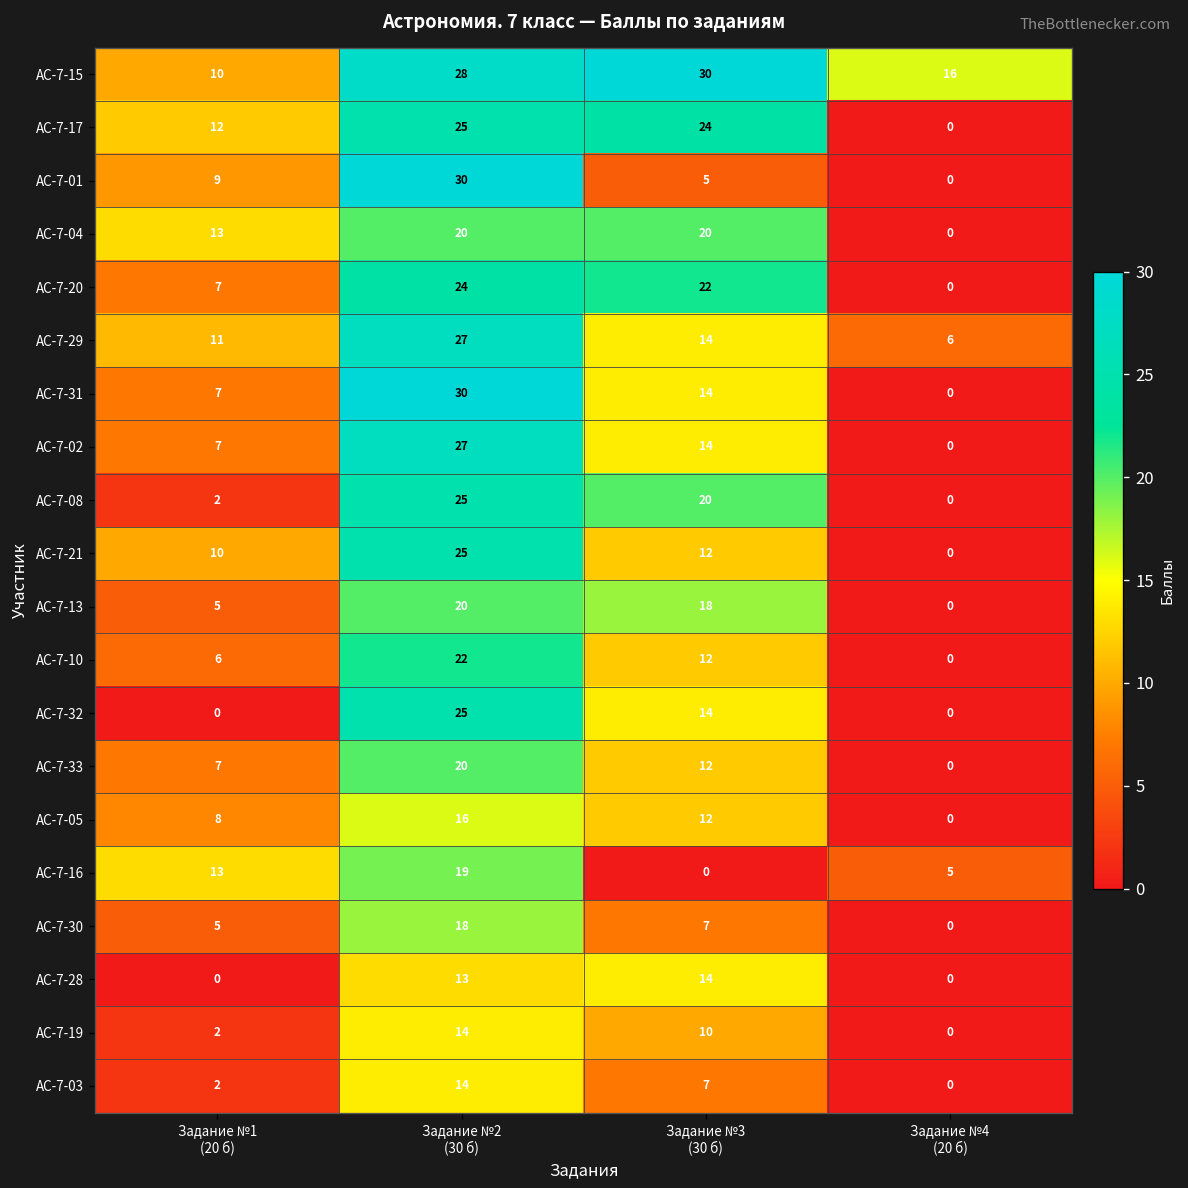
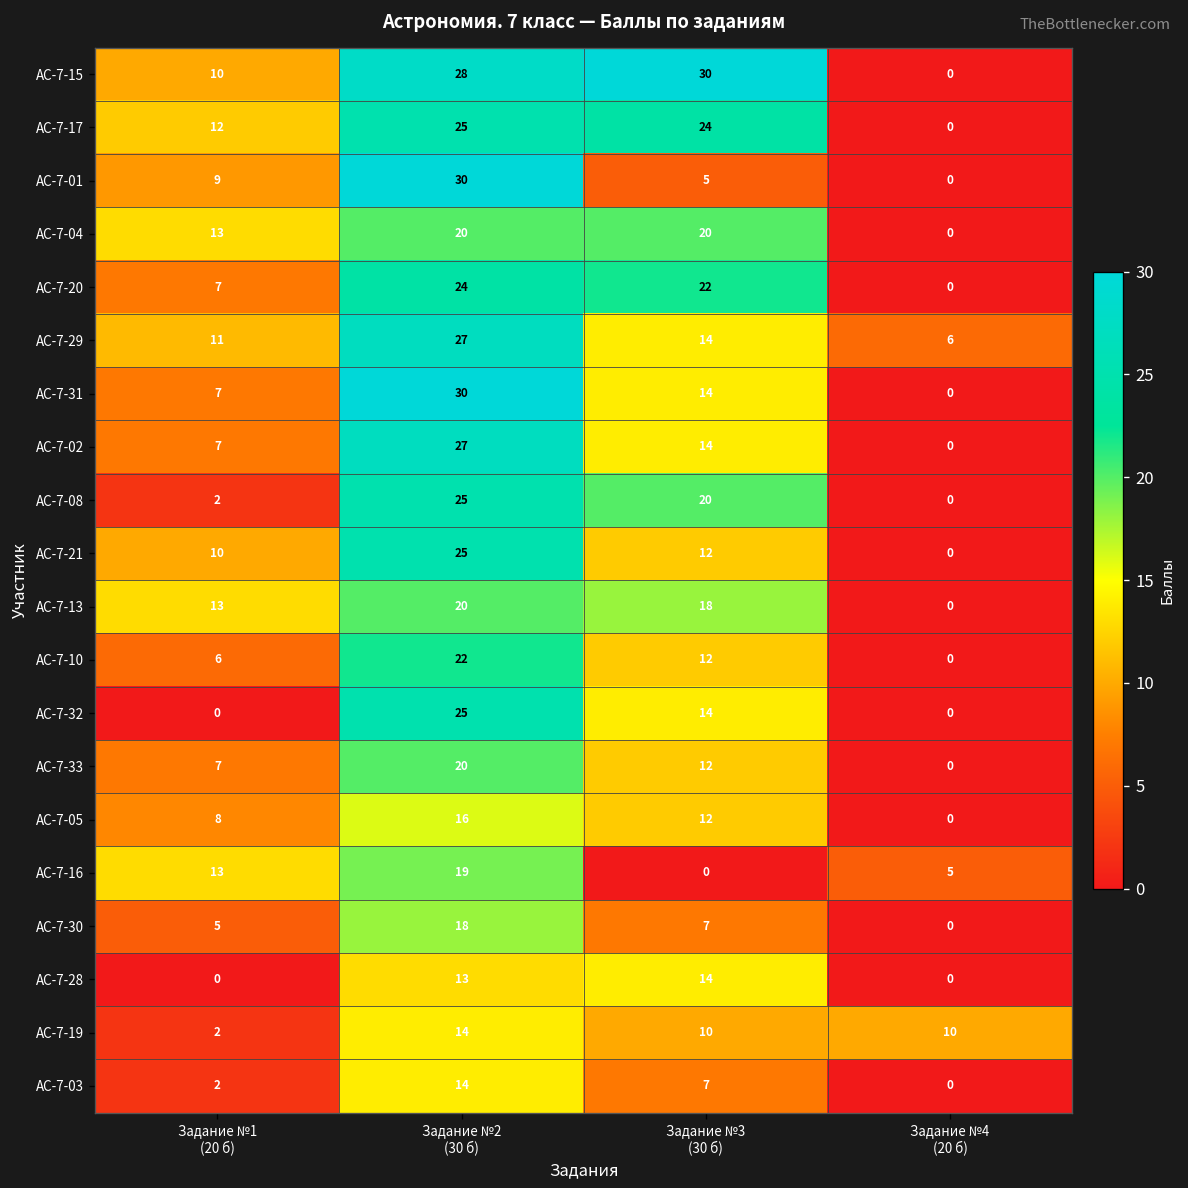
  {
    "АС-7-15": {
      "Задание №1 (20 б)": 10,
      "Задание №2 (30 б)": 28,
      "Задание №3 (30 б)": 30,
-     "Задание №4 (20 б)": 16
+     "Задание №4 (20 б)": 0
    },
    "АС-7-17": {
      "Задание №1 (20 б)": 12,
      "Задание №2 (30 б)": 25,
      "Задание №3 (30 б)": 24,
      "Задание №4 (20 б)": 0
    },
    "АС-7-01": {
      "Задание №1 (20 б)": 9,
      "Задание №2 (30 б)": 30,
      "Задание №3 (30 б)": 5,
      "Задание №4 (20 б)": 0
    },
    "АС-7-04": {
      "Задание №1 (20 б)": 13,
      "Задание №2 (30 б)": 20,
      "Задание №3 (30 б)": 20,
      "Задание №4 (20 б)": 0
    },
    "АС-7-20": {
      "Задание №1 (20 б)": 7,
      "Задание №2 (30 б)": 24,
      "Задание №3 (30 б)": 22,
      "Задание №4 (20 б)": 0
    },
    "АС-7-29": {
      "Задание №1 (20 б)": 11,
      "Задание №2 (30 б)": 27,
      "Задание №3 (30 б)": 14,
      "Задание №4 (20 б)": 6
    },
    "АС-7-31": {
      "Задание №1 (20 б)": 7,
      "Задание №2 (30 б)": 30,
      "Задание №3 (30 б)": 14,
      "Задание №4 (20 б)": 0
    },
    "АС-7-02": {
      "Задание №1 (20 б)": 7,
      "Задание №2 (30 б)": 27,
      "Задание №3 (30 б)": 14,
      "Задание №4 (20 б)": 0
    },
    "АС-7-08": {
      "Задание №1 (20 б)": 2,
      "Задание №2 (30 б)": 25,
      "Задание №3 (30 б)": 20,
      "Задание №4 (20 б)": 0
    },
    "АС-7-21": {
      "Задание №1 (20 б)": 10,
      "Задание №2 (30 б)": 25,
      "Задание №3 (30 б)": 12,
      "Задание №4 (20 б)": 0
    },
    "АС-7-13": {
-     "Задание №1 (20 б)": 5,
+     "Задание №1 (20 б)": 13,
      "Задание №2 (30 б)": 20,
      "Задание №3 (30 б)": 18,
      "Задание №4 (20 б)": 0
    },
    "АС-7-10": {
      "Задание №1 (20 б)": 6,
      "Задание №2 (30 б)": 22,
      "Задание №3 (30 б)": 12,
      "Задание №4 (20 б)": 0
    },
    "АС-7-32": {
      "Задание №1 (20 б)": 0,
      "Задание №2 (30 б)": 25,
      "Задание №3 (30 б)": 14,
      "Задание №4 (20 б)": 0
    },
    "АС-7-33": {
      "Задание №1 (20 б)": 7,
      "Задание №2 (30 б)": 20,
      "Задание №3 (30 б)": 12,
      "Задание №4 (20 б)": 0
    },
    "АС-7-05": {
      "Задание №1 (20 б)": 8,
      "Задание №2 (30 б)": 16,
      "Задание №3 (30 б)": 12,
      "Задание №4 (20 б)": 0
    },
    "АС-7-16": {
      "Задание №1 (20 б)": 13,
      "Задание №2 (30 б)": 19,
      "Задание №3 (30 б)": 0,
      "Задание №4 (20 б)": 5
    },
    "АС-7-30": {
      "Задание №1 (20 б)": 5,
      "Задание №2 (30 б)": 18,
      "Задание №3 (30 б)": 7,
      "Задание №4 (20 б)": 0
    },
    "АС-7-28": {
      "Задание №1 (20 б)": 0,
      "Задание №2 (30 б)": 13,
      "Задание №3 (30 б)": 14,
      "Задание №4 (20 б)": 0
    },
    "АС-7-19": {
      "Задание №1 (20 б)": 2,
      "Задание №2 (30 б)": 14,
      "Задание №3 (30 б)": 10,
-     "Задание №4 (20 б)": 0
+     "Задание №4 (20 б)": 10
    },
    "АС-7-03": {
      "Задание №1 (20 б)": 2,
      "Задание №2 (30 б)": 14,
      "Задание №3 (30 б)": 7,
      "Задание №4 (20 б)": 0
    }
  }
